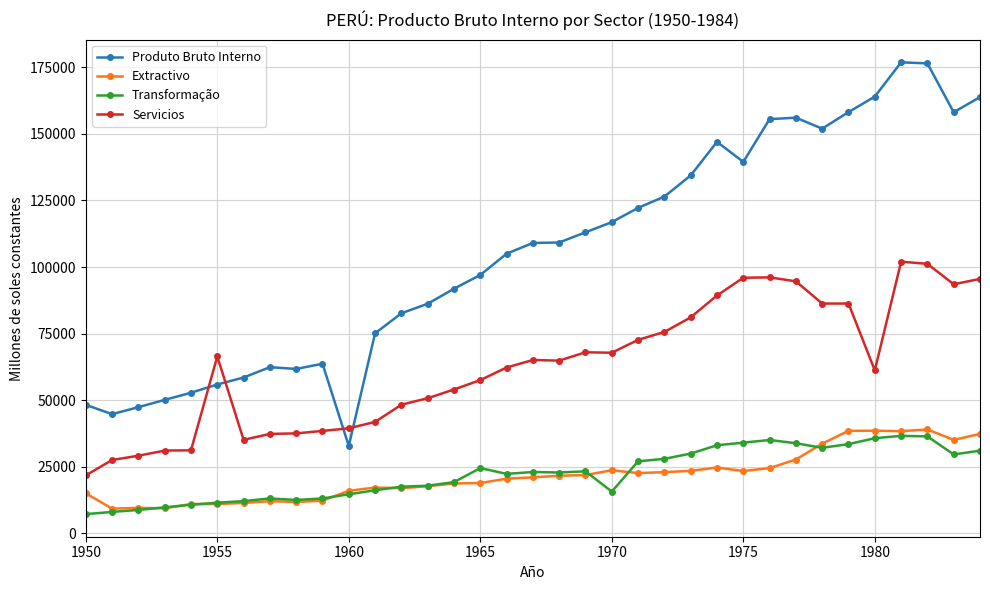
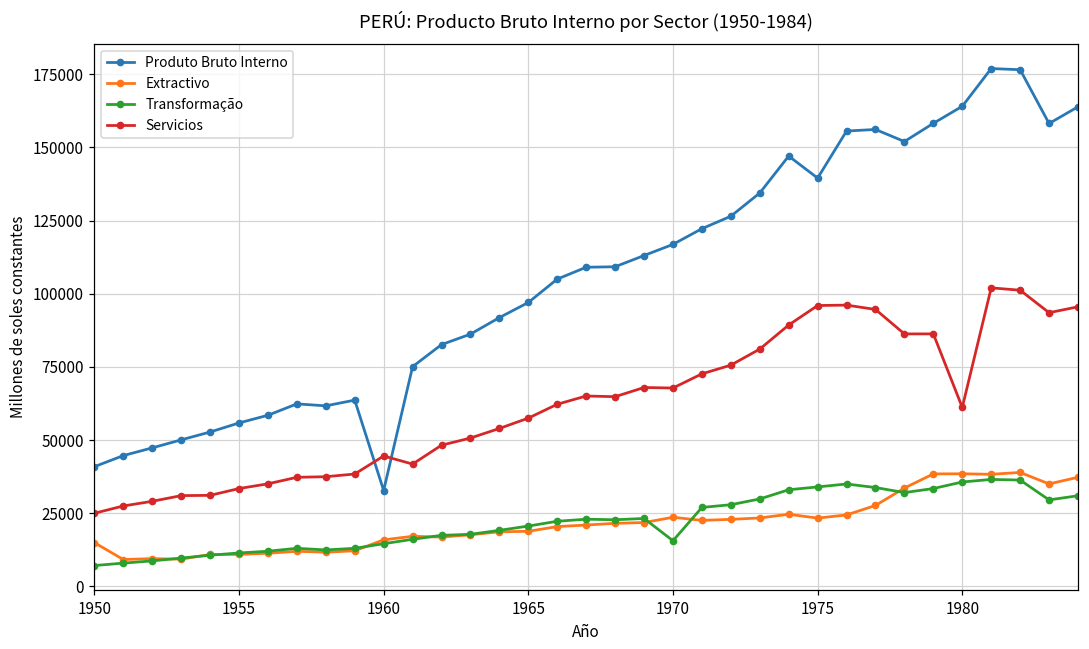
  {
    "Produto Bruto Interno": {
-     "1950": 48000,
+     "1950": 41000,
      "1955": 56000,
      "1960": 33000,
      "1965": 97000,
      "1970": 117000,
      "1975": 139000,
      "1980": 164000
    },
    "Extractivo": {
      "1950": 15000,
      "1960": 16000,
      "1965": 19000,
      "1970": 24000,
      "1975": 23000,
      "1980": 39000
    },
    "Transformação": {
      "1950": 7000,
      "1960": 15000,
-     "1965": 24000,
+     "1965": 21000,
      "1970": 16000,
      "1975": 34000,
      "1980": 36000
    },
    "Servicios": {
-     "1950": 22000,
-     "1955": 66000,
-     "1960": 39000,
+     "1950": 25000,
+     "1955": 33000,
+     "1960": 45000,
      "1965": 58000,
      "1970": 68000,
      "1975": 96000,
      "1980": 61000
    }
  }
